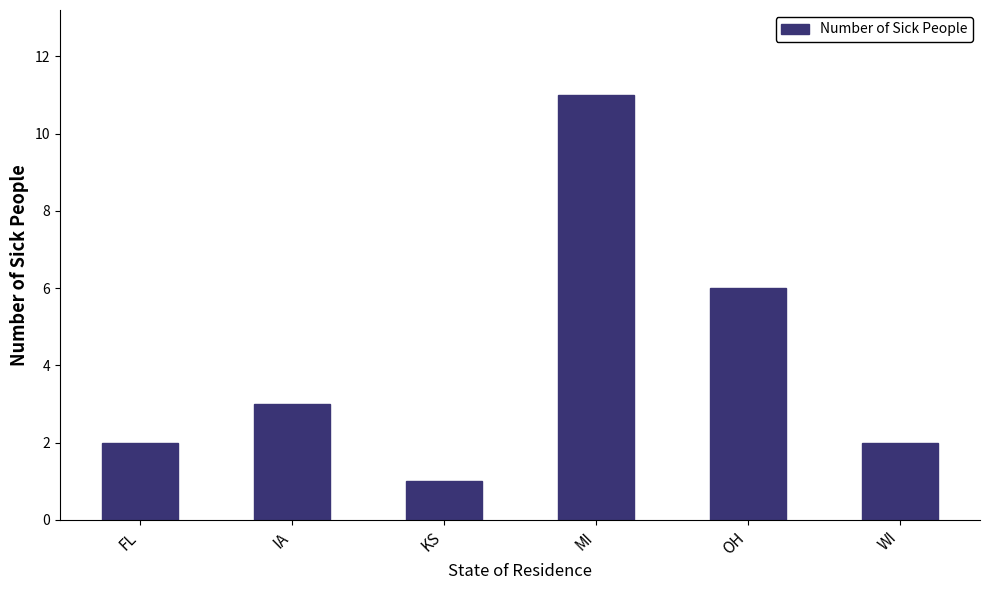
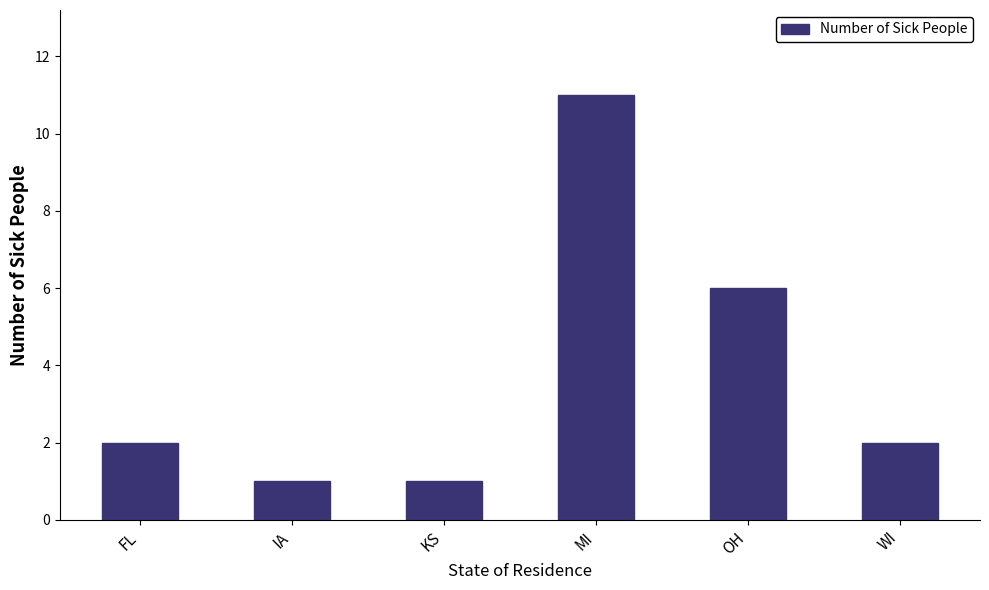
  {
    "FL": 2,
-   "IA": 3,
+   "IA": 1,
    "KS": 1,
    "MI": 11,
    "OH": 6,
    "WI": 2
  }
